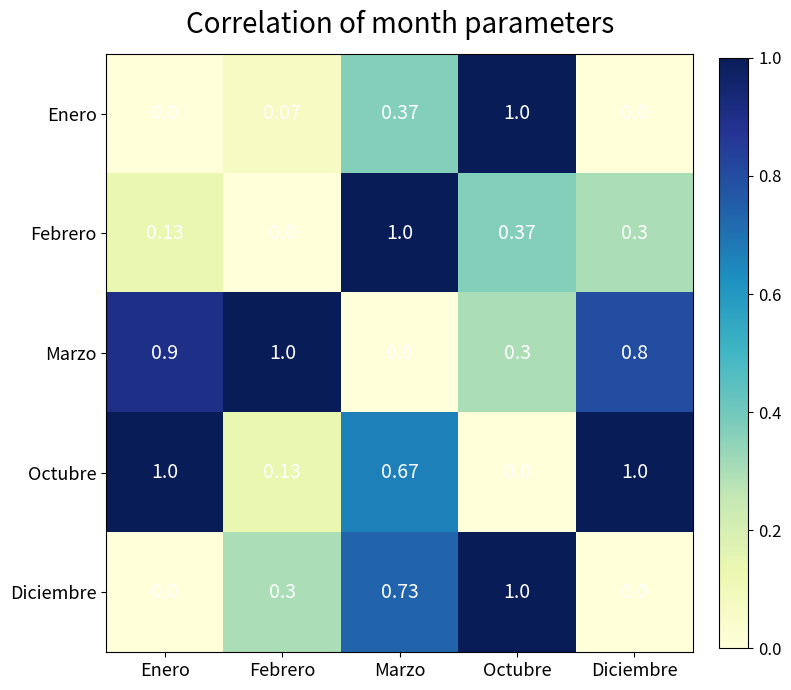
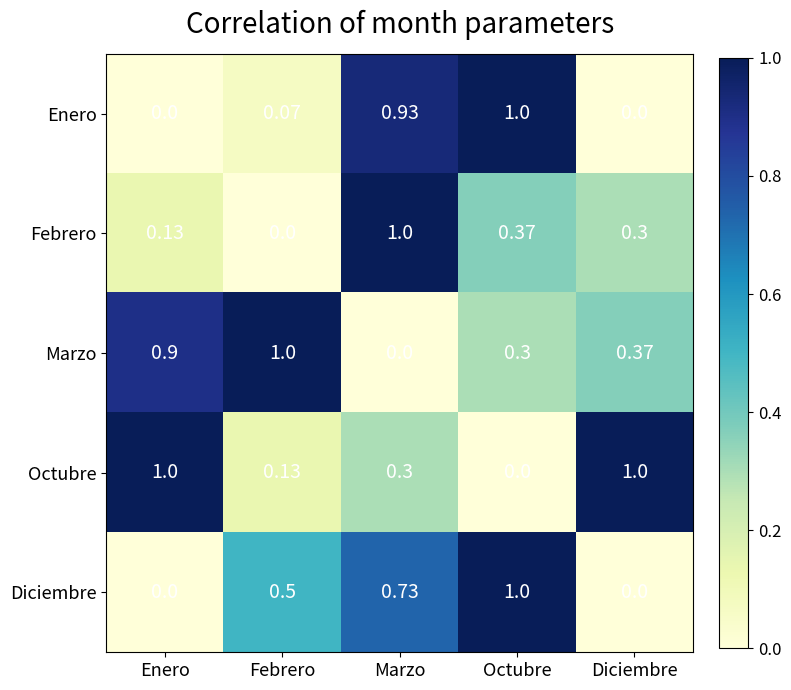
  {
    "Enero": {
      "Febrero": 0.07,
-     "Marzo": 0.37,
+     "Marzo": 0.93,
      "Octubre": 1.0
    },
    "Febrero": {
      "Enero": 0.13,
      "Marzo": 1.0,
      "Octubre": 0.37,
      "Diciembre": 0.3
    },
    "Marzo": {
      "Enero": 0.9,
      "Febrero": 1.0,
      "Octubre": 0.3,
-     "Diciembre": 0.8
+     "Diciembre": 0.37
    },
    "Octubre": {
      "Enero": 1.0,
      "Febrero": 0.13,
-     "Marzo": 0.67,
+     "Marzo": 0.3,
      "Diciembre": 1.0
    },
    "Diciembre": {
-     "Febrero": 0.3,
+     "Febrero": 0.5,
      "Marzo": 0.73,
      "Octubre": 1.0
    }
  }
